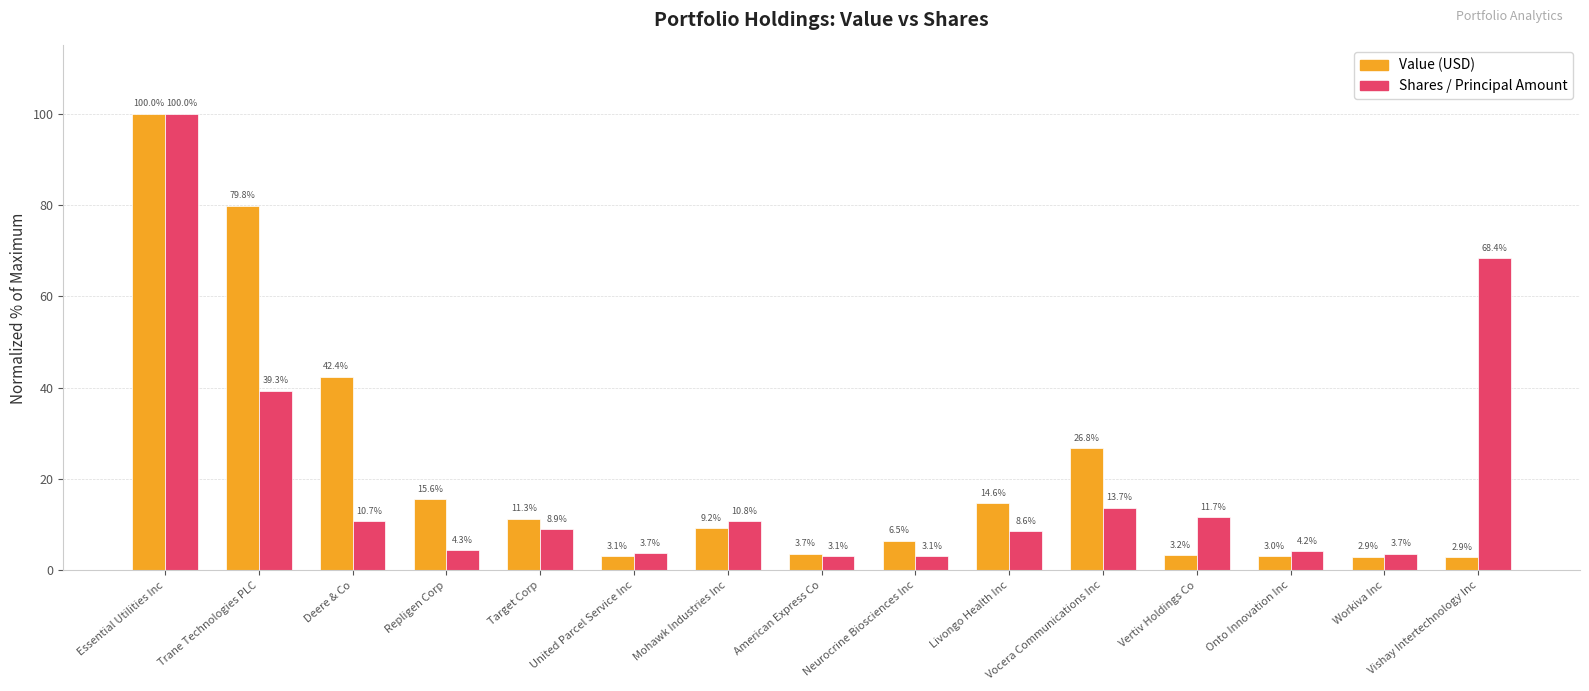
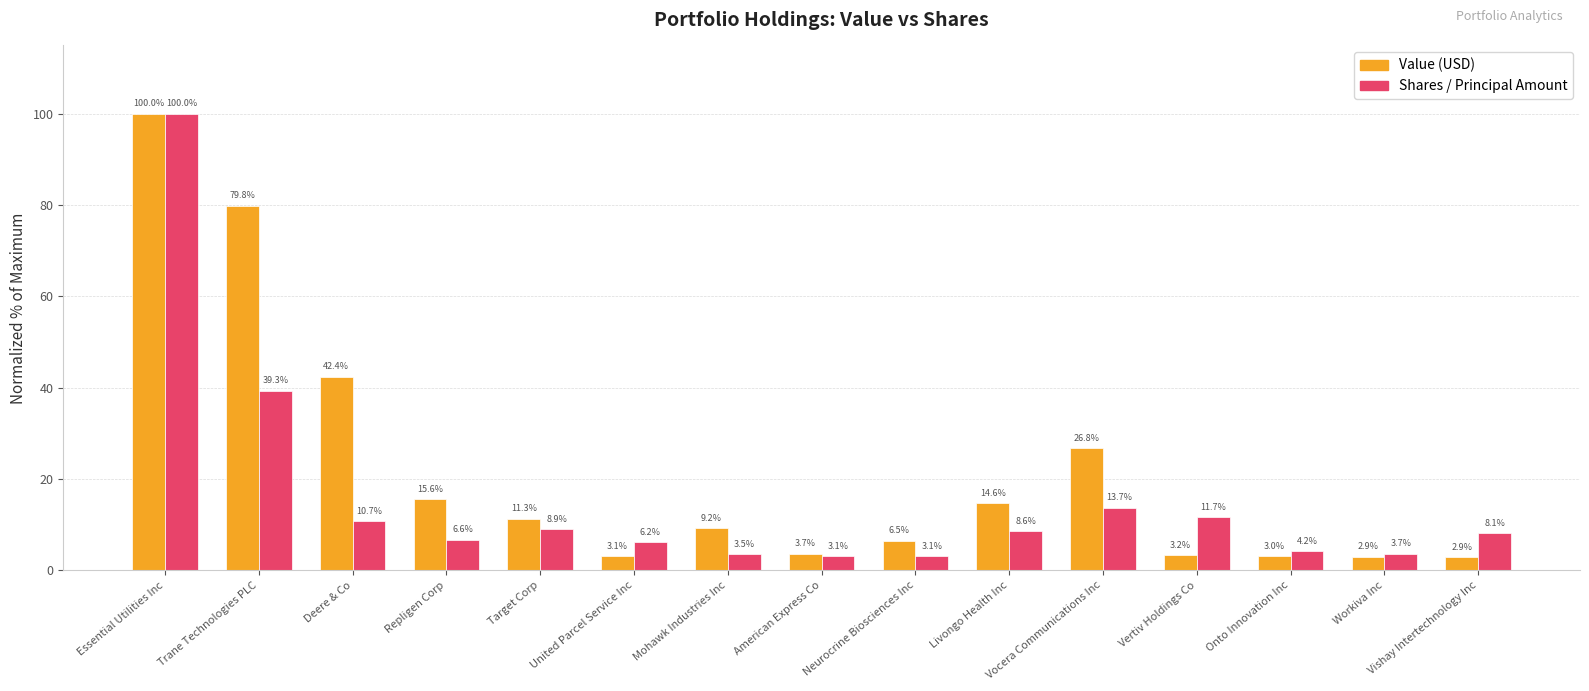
  {
    "Value (USD)": {
      "Essential Utilities Inc": "100.0%",
      "Trane Technologies PLC": "79.8%",
      "Deere & Co": "42.4%",
      "Repligen Corp": "15.6%",
      "Target Corp": "11.3%",
      "United Parcel Service Inc": "3.1%",
      "Mohawk Industries Inc": "9.2%",
      "American Express Co": "3.7%",
      "Neurocrine Biosciences Inc": "6.5%",
      "Livongo Health Inc": "14.6%",
      "Vocera Communications Inc": "26.8%",
      "Vertiv Holdings Co": "3.2%",
      "Onto Innovation Inc": "3.0%",
      "Workiva Inc": "2.9%",
      "Vishay Intertechnology Inc": "2.9%"
    },
    "Shares / Principal Amount": {
      "Essential Utilities Inc": "100.0%",
      "Trane Technologies PLC": "39.3%",
      "Deere & Co": "10.7%",
-     "Repligen Corp": "4.3%",
+     "Repligen Corp": "6.6%",
      "Target Corp": "8.9%",
-     "United Parcel Service Inc": "3.7%",
-     "Mohawk Industries Inc": "10.8%",
+     "United Parcel Service Inc": "6.2%",
+     "Mohawk Industries Inc": "3.5%",
      "American Express Co": "3.1%",
      "Neurocrine Biosciences Inc": "3.1%",
      "Livongo Health Inc": "8.6%",
      "Vocera Communications Inc": "13.7%",
      "Vertiv Holdings Co": "11.7%",
      "Onto Innovation Inc": "4.2%",
      "Workiva Inc": "3.7%",
-     "Vishay Intertechnology Inc": "68.4%"
+     "Vishay Intertechnology Inc": "8.1%"
    }
  }
